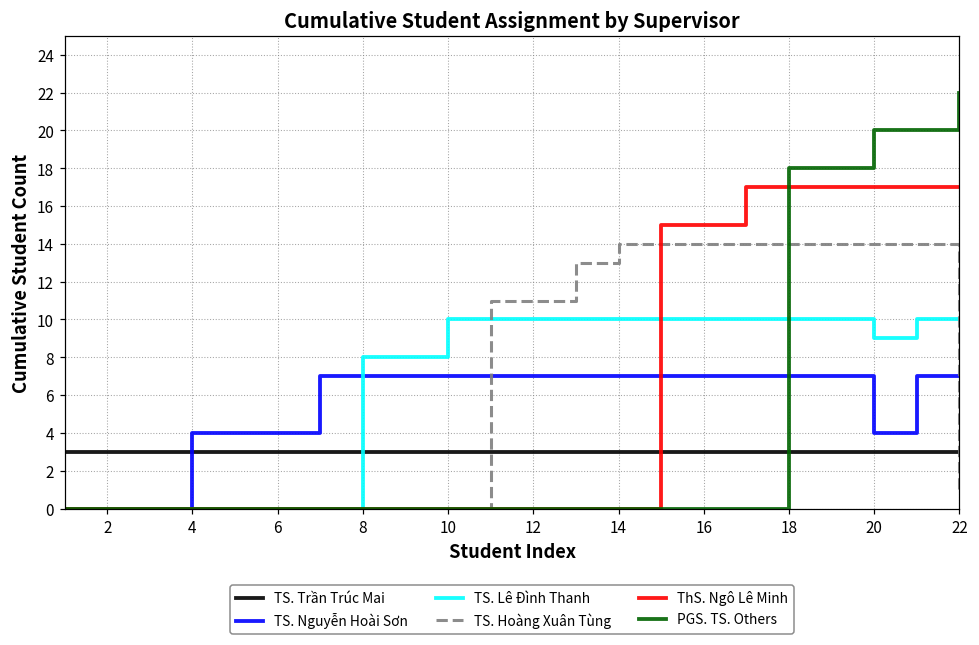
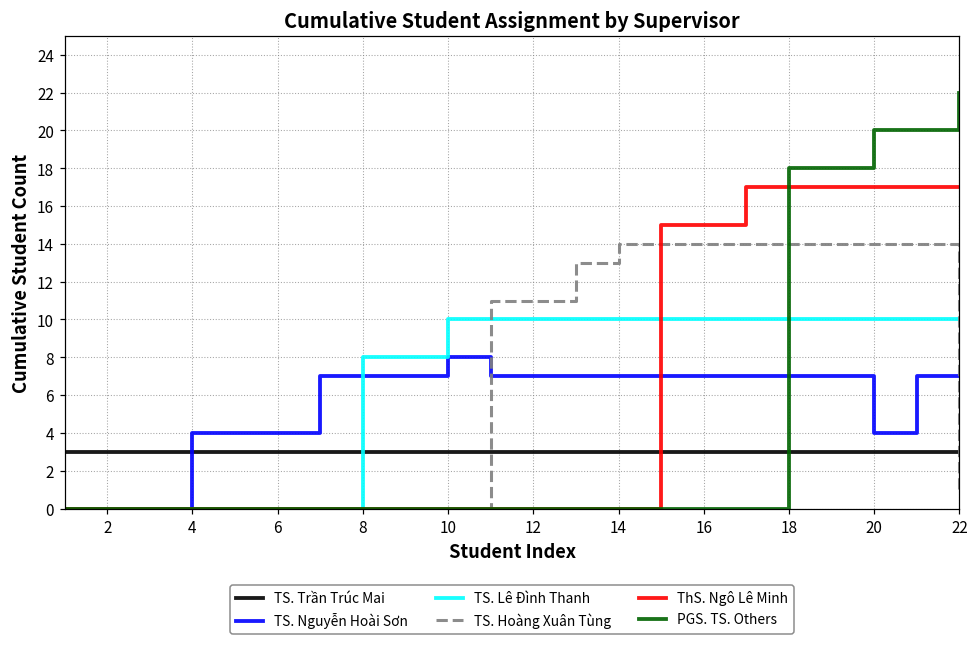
  {
    "TS. Trần Trúc Mai": {
      "2": 3,
      "4": 3,
      "6": 3,
      "8": 3,
      "10": 3,
      "12": 3,
      "14": 3,
      "16": 3,
      "18": 3,
      "20": 3,
      "22": 3
    },
    "TS. Nguyễn Hoài Sơn": {
      "4": 4,
      "6": 4,
      "8": 7,
-     "10": 7,
+     "10": 8,
      "12": 7,
      "14": 7,
      "16": 7,
      "18": 7,
      "20": 4,
      "22": 7
    },
    "TS. Lê Đình Thanh": {
      "8": 8,
      "10": 10,
      "12": 10,
      "14": 10,
      "16": 10,
      "18": 10,
-     "20": 9,
+     "20": 10,
      "22": 10
    },
    "TS. Hoàng Xuân Tùng": {
      "12": 11,
      "14": 14,
      "16": 14,
      "18": 14,
      "20": 14,
      "22": 1
    },
    "ThS. Ngô Lê Minh": {
      "16": 15,
      "18": 17,
      "20": 17,
      "22": 17
    },
    "PGS. TS. Others": {
      "16": 0,
      "18": 18,
      "20": 20,
      "22": 22
    }
  }
